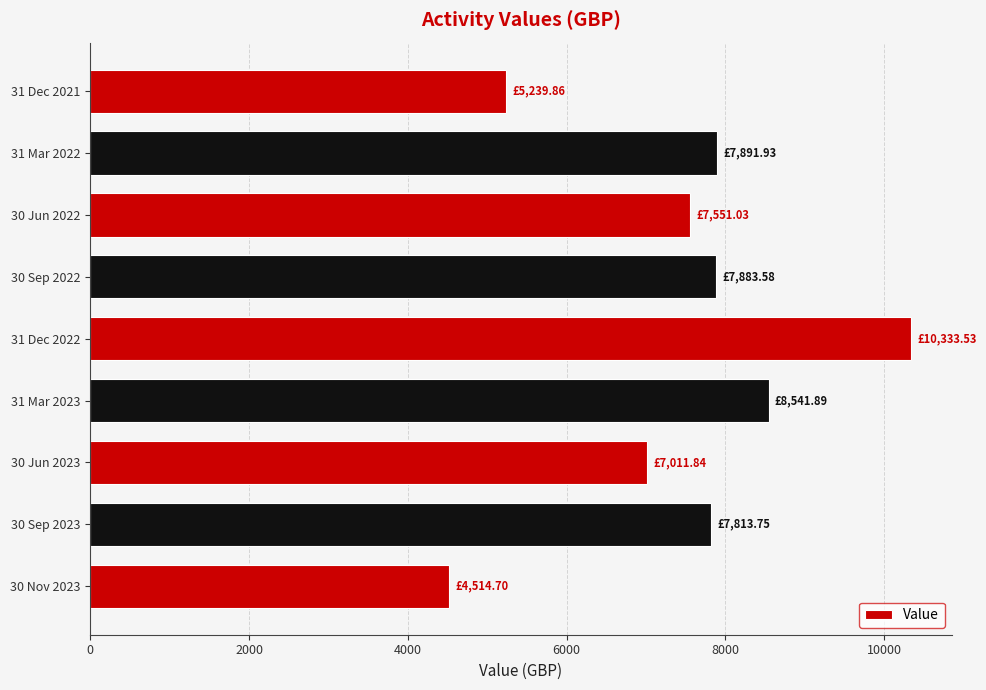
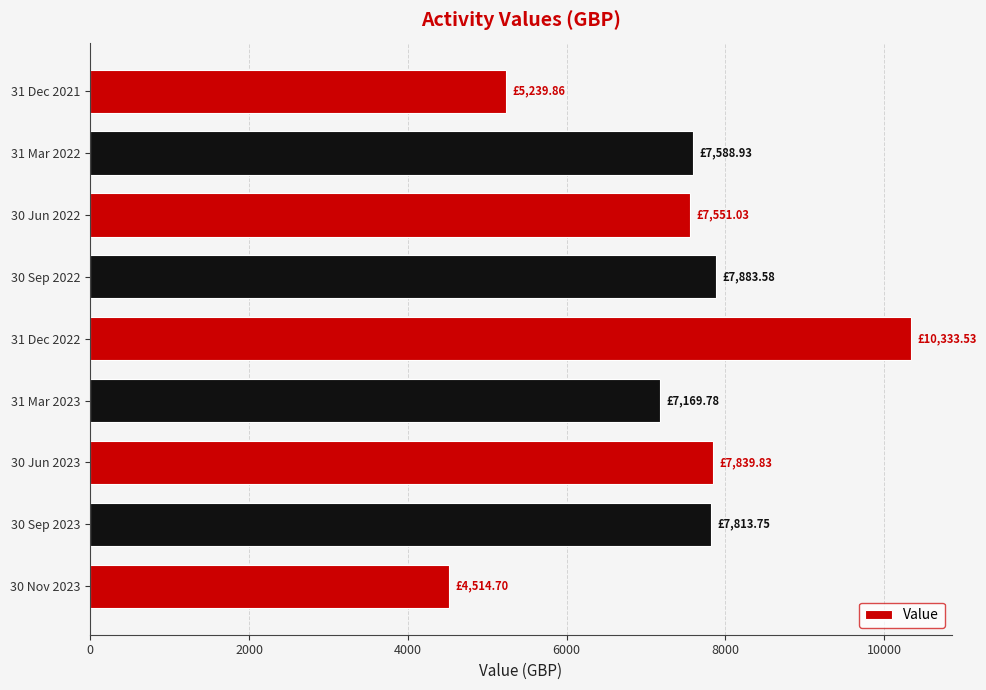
  {
    "31 Dec 2021": "£5,239.86",
-   "31 Mar 2022": "£7,891.93",
+   "31 Mar 2022": "£7,588.93",
    "30 Jun 2022": "£7,551.03",
    "30 Sep 2022": "£7,883.58",
    "31 Dec 2022": "£10,333.53",
-   "31 Mar 2023": "£8,541.89",
-   "30 Jun 2023": "£7,011.84",
+   "31 Mar 2023": "£7,169.78",
+   "30 Jun 2023": "£7,839.83",
    "30 Sep 2023": "£7,813.75",
    "30 Nov 2023": "£4,514.70"
  }
